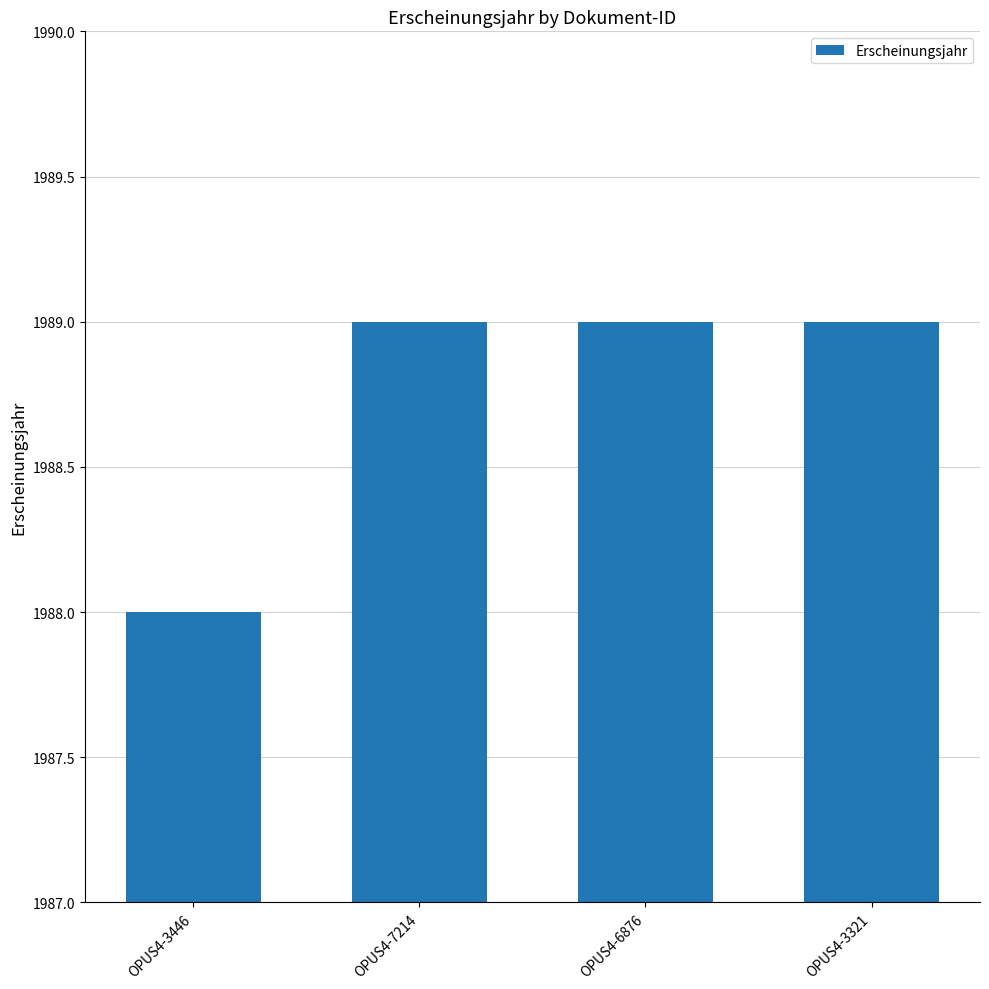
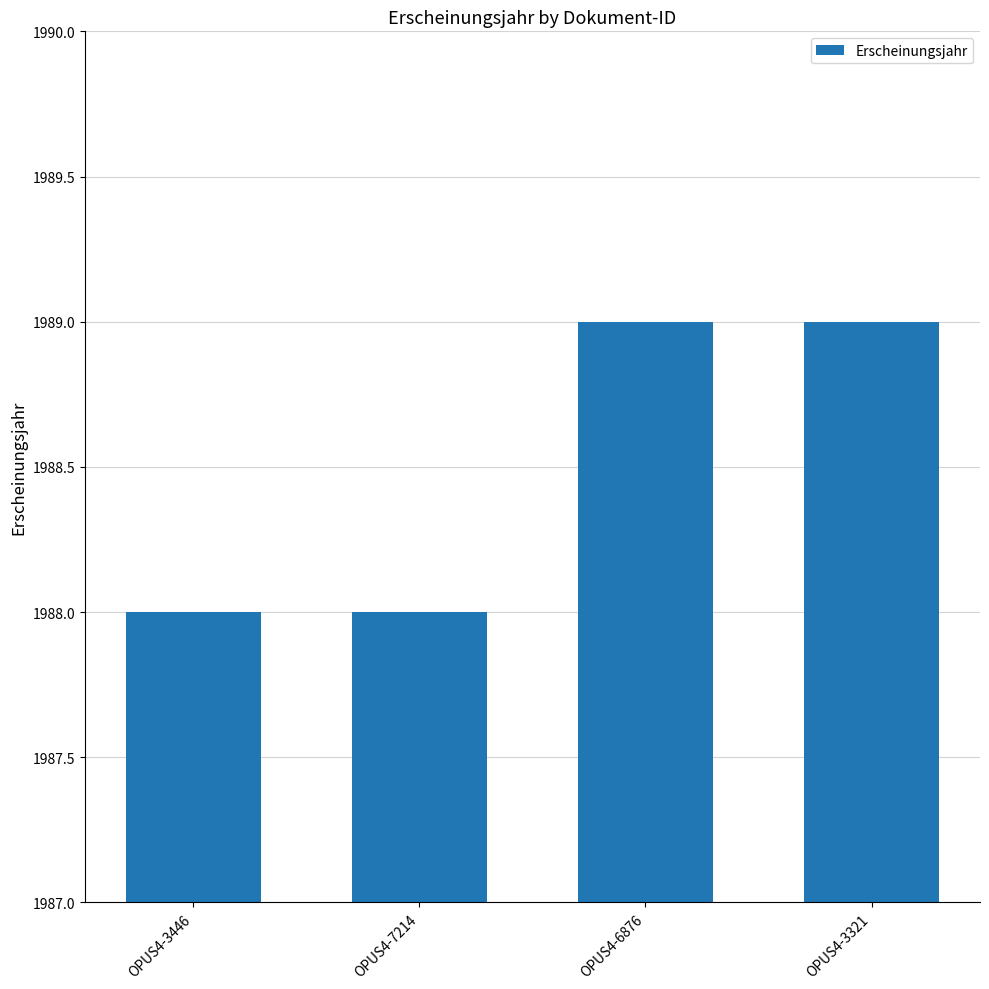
  {
    "OPUS4-3446": 1988,
-   "OPUS4-7214": 1989,
+   "OPUS4-7214": 1988,
    "OPUS4-6876": 1989,
    "OPUS4-3321": 1989
  }
